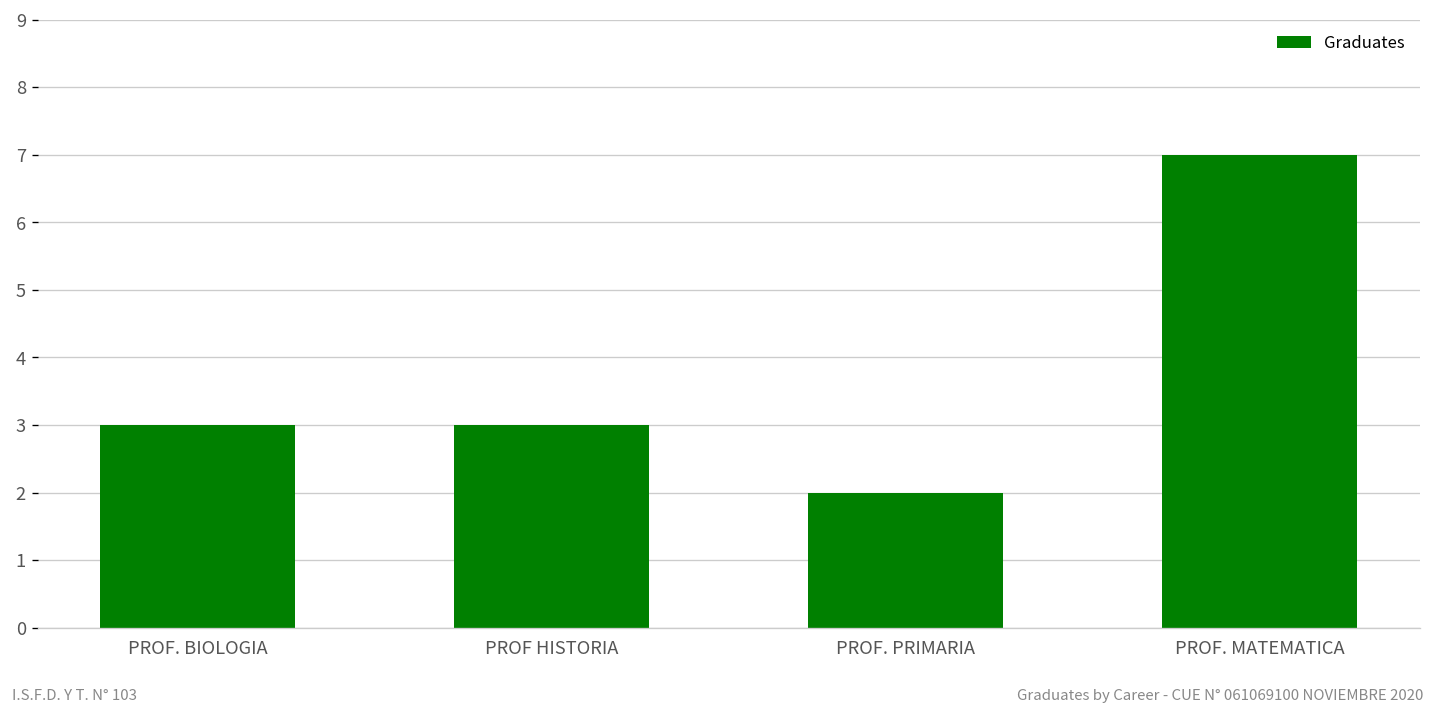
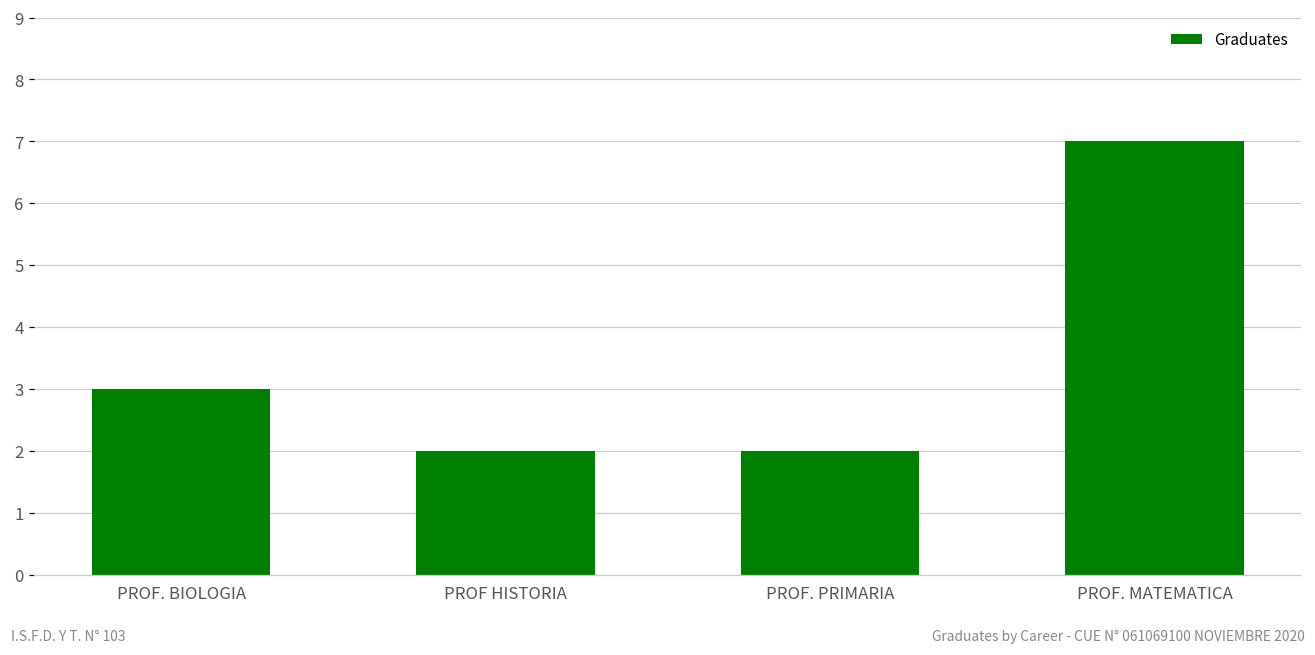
  {
    "PROF. BIOLOGIA": 3,
-   "PROF HISTORIA": 3,
+   "PROF HISTORIA": 2,
    "PROF. PRIMARIA": 2,
    "PROF. MATEMATICA": 7
  }
